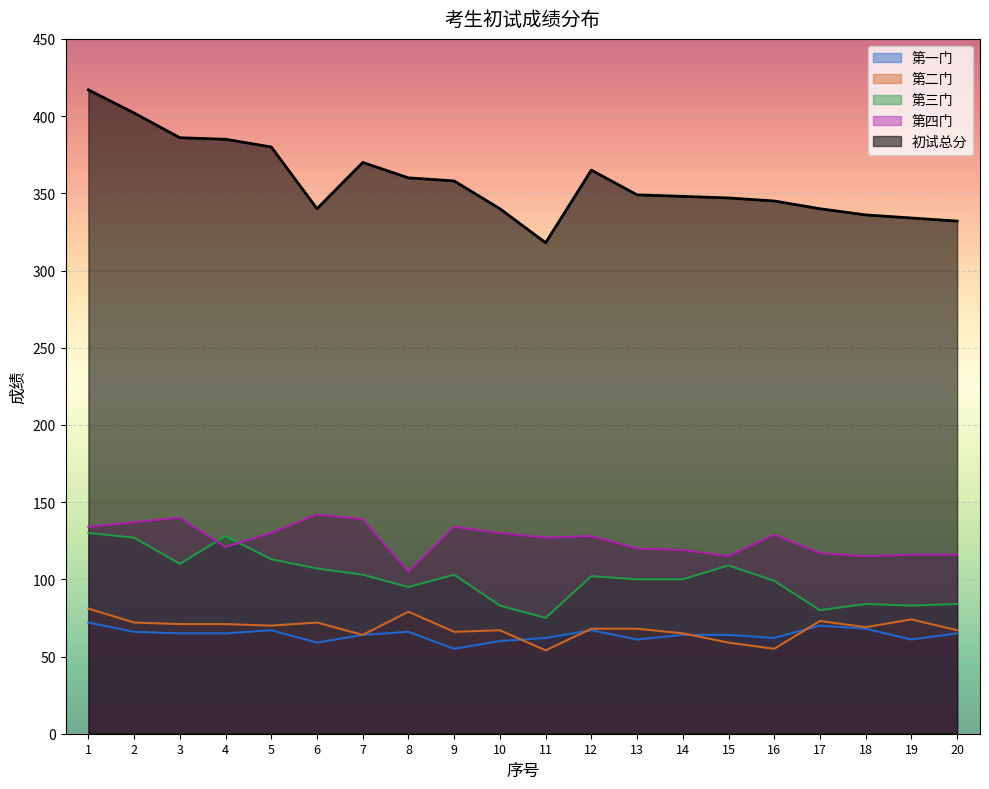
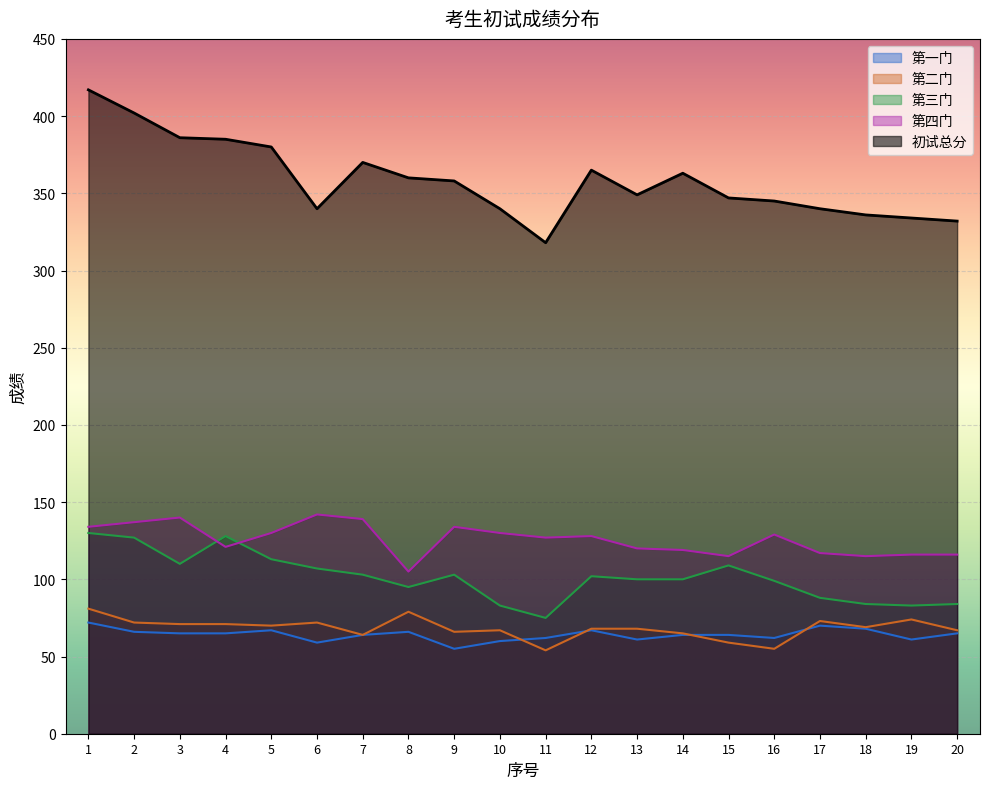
  {
    "第一门": {
      "1": 72,
      "2": 66,
      "3": 65,
      "4": 65,
      "5": 67,
      "6": 59,
      "8": 66,
      "9": 55,
      "10": 60,
      "11": 62,
      "13": 61,
      "15": 64,
      "16": 62,
      "17": 70,
      "19": 61,
      "20": 65
    },
    "第二门": {
      "1": 81,
      "2": 72,
      "3": 71,
      "4": 71,
      "5": 70,
      "6": 72,
      "8": 79,
      "9": 66,
      "10": 67,
      "11": 54,
      "13": 68,
      "15": 59,
      "16": 55,
      "17": 73,
      "19": 74,
      "20": 67
    },
    "第三门": {
      "1": 130,
      "2": 127,
      "3": 110,
      "4": 128,
      "5": 113,
      "6": 107,
      "7": 103,
      "8": 95,
      "9": 103,
      "10": 83,
      "11": 75,
      "12": 102,
      "13": 100,
      "14": 100,
      "15": 109,
      "16": 99,
-     "17": 80,
+     "17": 88,
      "18": 84,
      "19": 83,
      "20": 84
    },
    "第四门": {
      "1": 134,
      "2": 137,
      "3": 140,
      "4": 121,
      "5": 130,
      "6": 142,
      "7": 139,
      "8": 105,
      "9": 134,
      "10": 130,
      "11": 127,
      "12": 128,
      "13": 120,
      "14": 119,
      "15": 115,
      "16": 129,
      "17": 117,
      "18": 115,
      "19": 116,
      "20": 116
    },
    "初试总分": {
      "1": 417,
      "2": 402,
      "3": 386,
      "4": 385,
      "5": 380,
      "6": 340,
      "7": 370,
      "8": 360,
      "9": 358,
      "10": 340,
      "11": 318,
      "12": 365,
      "13": 349,
-     "14": 348,
+     "14": 363,
      "15": 347,
      "16": 345,
      "17": 340,
      "18": 336,
      "19": 334,
      "20": 332
    }
  }
